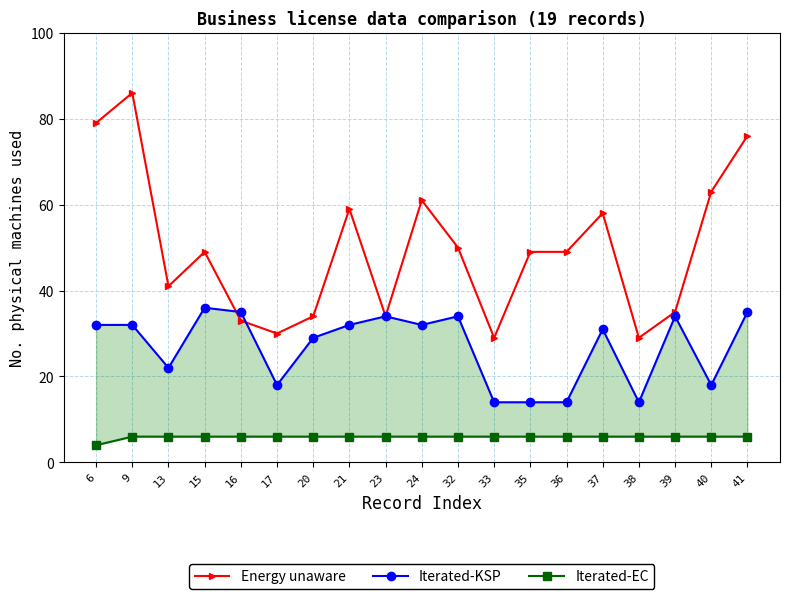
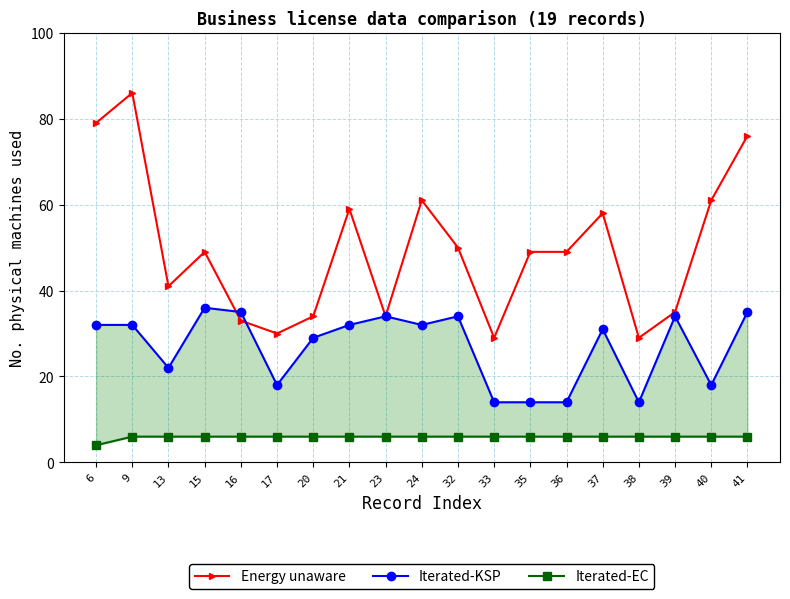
  {
    "Energy unaware": {
      "6": 79,
      "9": 86,
      "13": 41,
      "15": 49,
      "16": 33,
      "17": 30,
      "20": 34,
      "21": 59,
      "24": 61,
      "32": 50,
      "33": 29,
      "35": 49,
      "36": 49,
      "37": 58,
      "38": 29,
      "39": 35,
-     "40": 63,
+     "40": 61,
      "41": 76
    },
    "Iterated-KSP": {
      "6": 32,
      "9": 32,
      "13": 22,
      "15": 36,
      "16": 35,
      "17": 18,
      "20": 29,
      "21": 32,
      "24": 32,
      "32": 34,
      "33": 14,
      "35": 14,
      "36": 14,
      "37": 31,
      "38": 14,
      "39": 34,
      "40": 18,
      "41": 35
    },
    "Iterated-EC": {
      "6": 4,
      "9": 6,
      "13": 6,
      "15": 6,
      "16": 6,
      "17": 6,
      "20": 6,
      "21": 6,
      "23": 6,
      "24": 6,
      "32": 6,
      "33": 6,
      "35": 6,
      "36": 6,
      "37": 6,
      "38": 6,
      "39": 6,
      "40": 6,
      "41": 6
    }
  }
